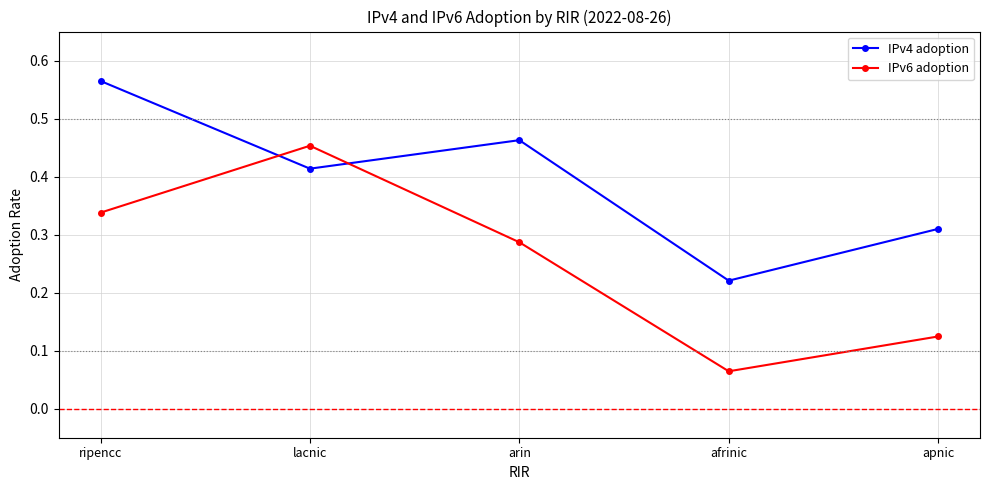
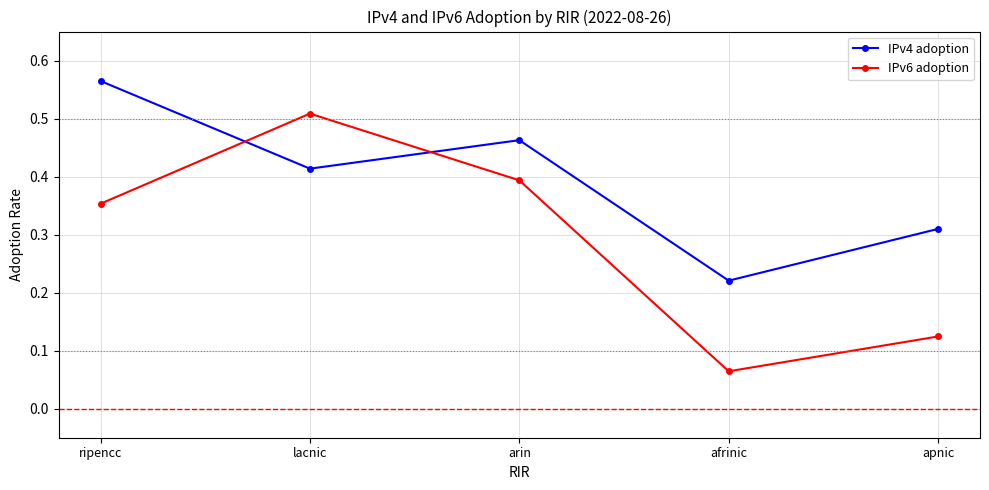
  {
    "IPv4 adoption": {
      "ripencc": 0.56,
      "lacnic": 0.41,
      "arin": 0.46,
      "afrinic": 0.22,
      "apnic": 0.31
    },
    "IPv6 adoption": {
-     "ripencc": 0.34,
-     "lacnic": 0.45,
-     "arin": 0.29,
+     "ripencc": 0.35,
+     "lacnic": 0.51,
+     "arin": 0.39,
      "afrinic": 0.06,
      "apnic": 0.12
    }
  }
